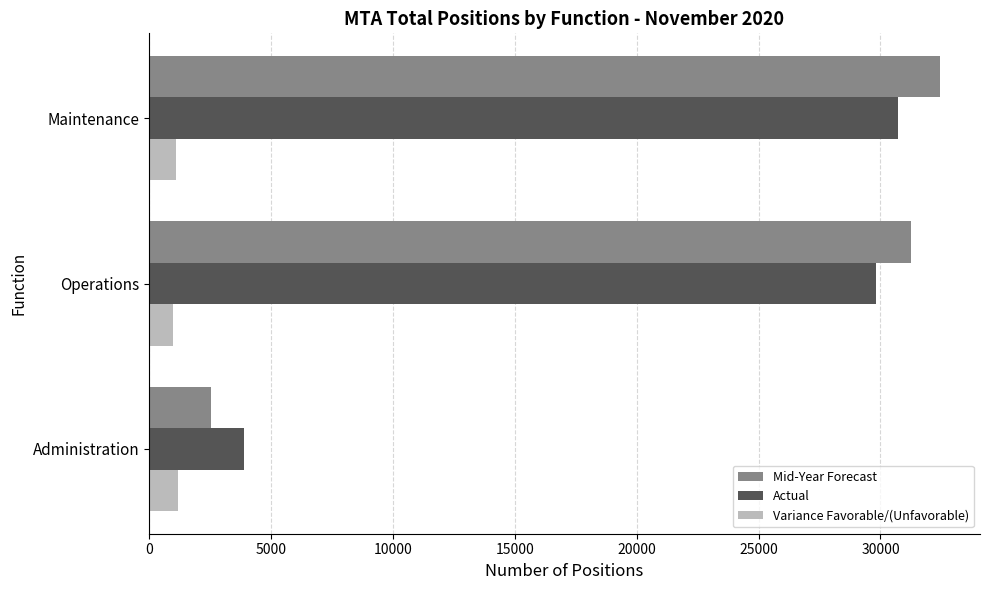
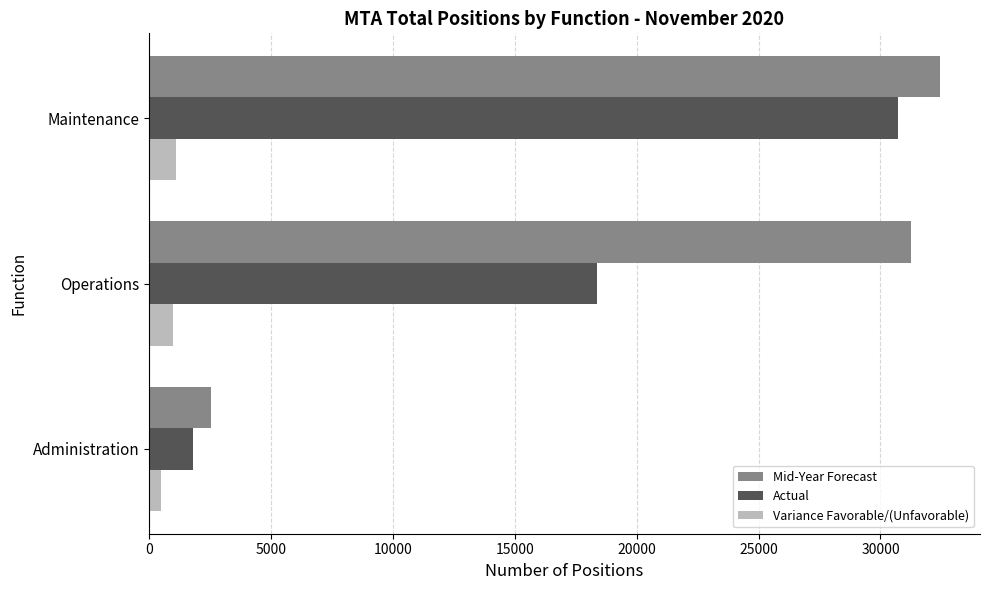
  {
    "Mid-Year Forecast": {
      "Maintenance": 32500,
      "Operations": 31300,
      "Administration": 2600
    },
    "Actual": {
      "Maintenance": 30700,
-     "Operations": 29800,
-     "Administration": 3900
+     "Operations": 18400,
+     "Administration": 1800
    },
    "Variance Favorable/(Unfavorable)": {
      "Maintenance": 1100,
      "Operations": 1000,
-     "Administration": 1200
+     "Administration": 500
    }
  }
